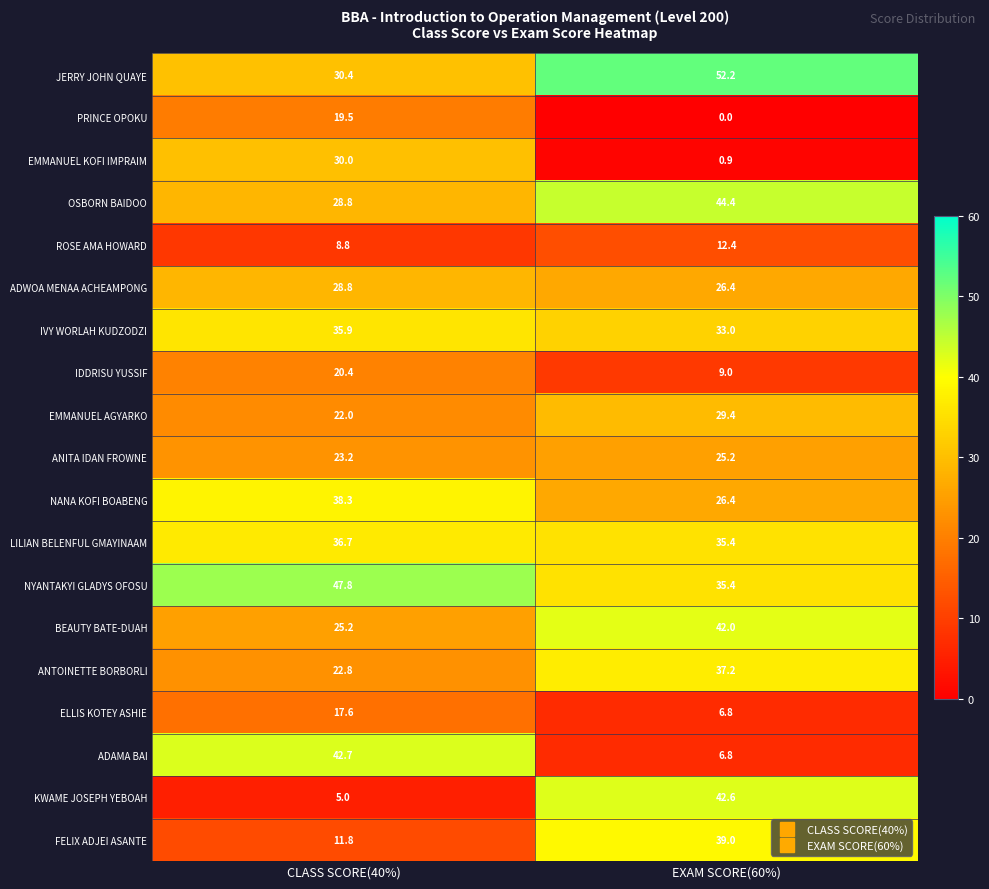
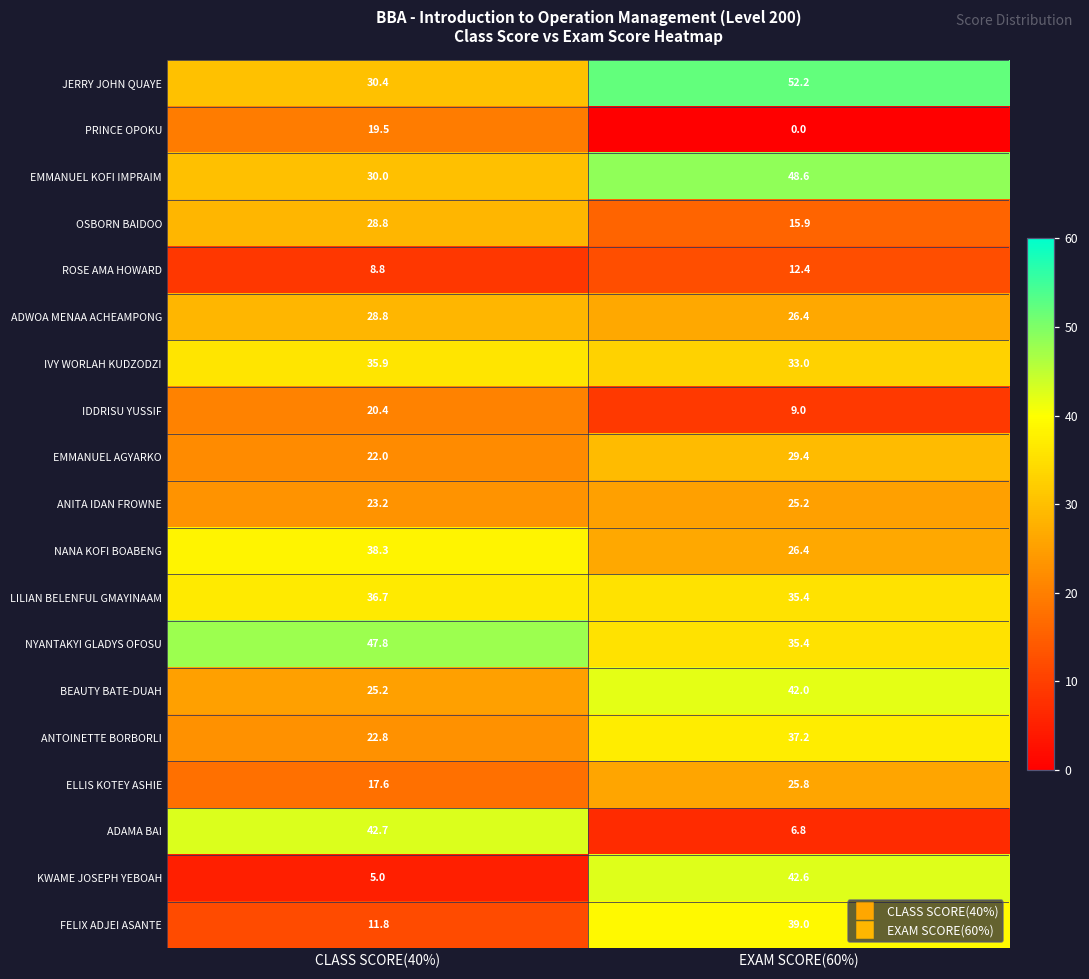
  {
    "JERRY JOHN QUAYE": {
      "CLASS SCORE(40%)": 30.4,
      "EXAM SCORE(60%)": 52.2
    },
    "PRINCE OPOKU": {
      "CLASS SCORE(40%)": 19.5,
      "EXAM SCORE(60%)": 0.0
    },
    "EMMANUEL KOFI IMPRAIM": {
      "CLASS SCORE(40%)": 30.0,
-     "EXAM SCORE(60%)": 0.9
+     "EXAM SCORE(60%)": 48.6
    },
    "OSBORN BAIDOO": {
      "CLASS SCORE(40%)": 28.8,
-     "EXAM SCORE(60%)": 44.4
+     "EXAM SCORE(60%)": 15.9
    },
    "ROSE AMA HOWARD": {
      "CLASS SCORE(40%)": 8.8,
      "EXAM SCORE(60%)": 12.4
    },
    "ADWOA MENAA ACHEAMPONG": {
      "CLASS SCORE(40%)": 28.8,
      "EXAM SCORE(60%)": 26.4
    },
    "IVY WORLAH KUDZODZI": {
      "CLASS SCORE(40%)": 35.9,
      "EXAM SCORE(60%)": 33.0
    },
    "IDDRISU YUSSIF": {
      "CLASS SCORE(40%)": 20.4,
      "EXAM SCORE(60%)": 9.0
    },
    "EMMANUEL AGYARKO": {
      "CLASS SCORE(40%)": 22.0,
      "EXAM SCORE(60%)": 29.4
    },
    "ANITA IDAN FROWNE": {
      "CLASS SCORE(40%)": 23.2,
      "EXAM SCORE(60%)": 25.2
    },
    "NANA KOFI BOABENG": {
      "CLASS SCORE(40%)": 38.3,
      "EXAM SCORE(60%)": 26.4
    },
    "LILIAN BELENFUL GMAYINAAM": {
      "CLASS SCORE(40%)": 36.7,
      "EXAM SCORE(60%)": 35.4
    },
    "NYANTAKYI GLADYS OFOSU": {
      "CLASS SCORE(40%)": 47.8,
      "EXAM SCORE(60%)": 35.4
    },
    "BEAUTY BATE-DUAH": {
      "CLASS SCORE(40%)": 25.2,
      "EXAM SCORE(60%)": 42.0
    },
    "ANTOINETTE BORBORLI": {
      "CLASS SCORE(40%)": 22.8,
      "EXAM SCORE(60%)": 37.2
    },
    "ELLIS KOTEY ASHIE": {
      "CLASS SCORE(40%)": 17.6,
-     "EXAM SCORE(60%)": 6.8
+     "EXAM SCORE(60%)": 25.8
    },
    "ADAMA BAI": {
      "CLASS SCORE(40%)": 42.7,
      "EXAM SCORE(60%)": 6.8
    },
    "KWAME JOSEPH YEBOAH": {
      "CLASS SCORE(40%)": 5.0,
      "EXAM SCORE(60%)": 42.6
    },
    "FELIX ADJEI ASANTE": {
      "CLASS SCORE(40%)": 11.8,
      "EXAM SCORE(60%)": 39.0
    }
  }
